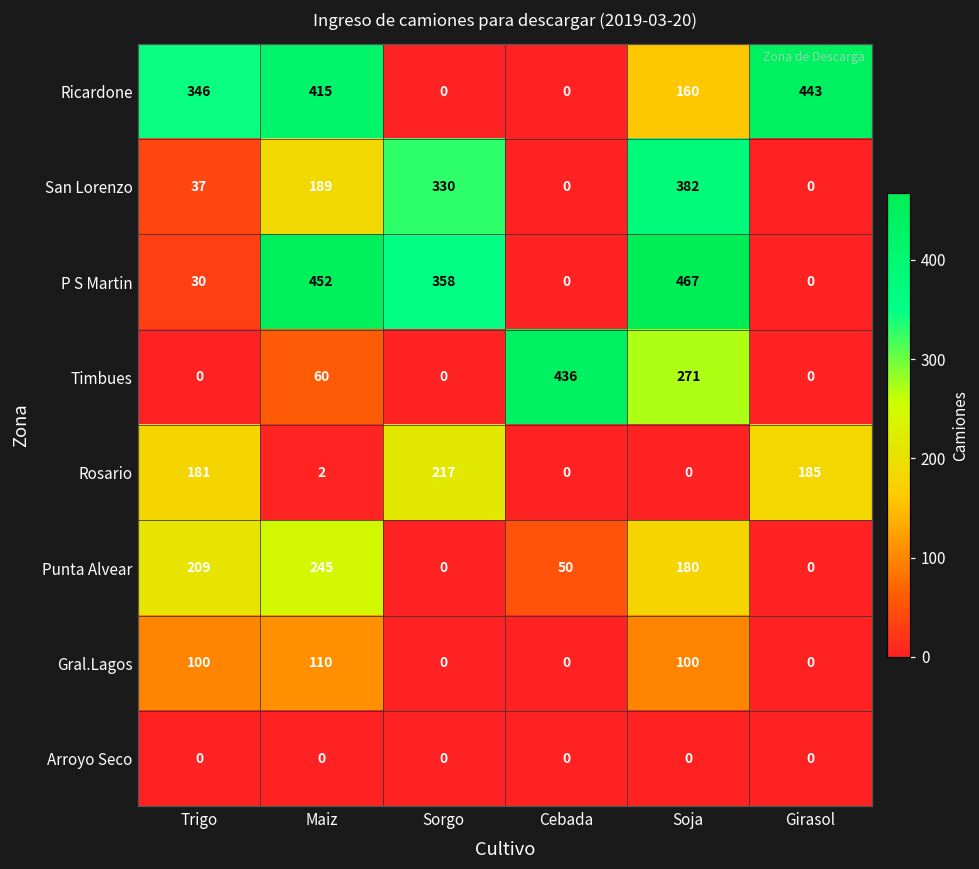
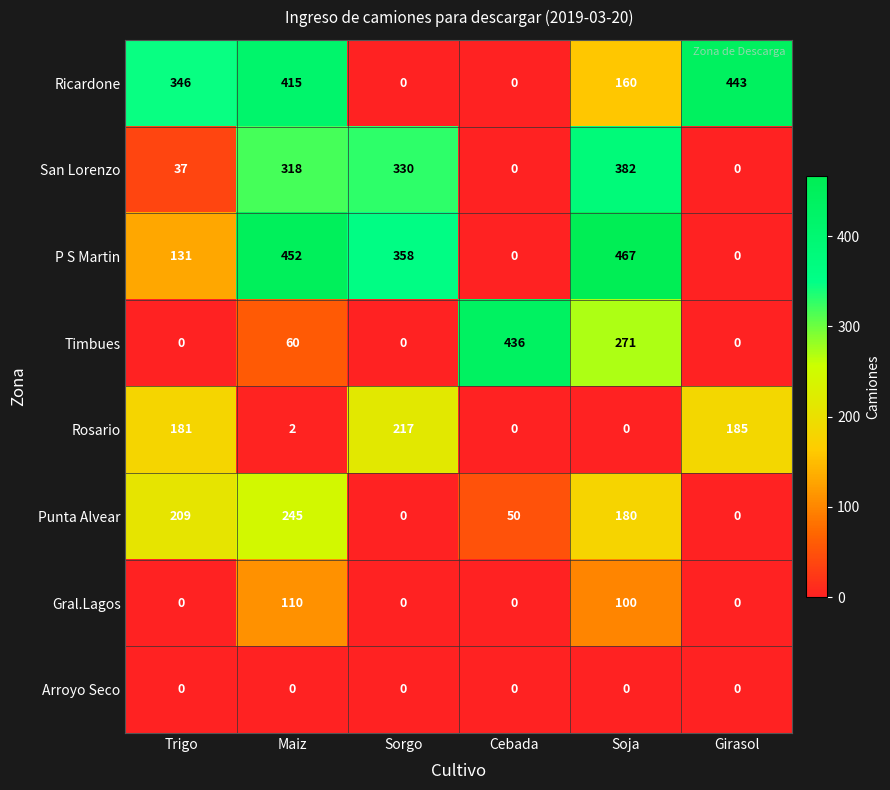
  {
    "Ricardone": {
      "Trigo": 346,
      "Maiz": 415,
      "Sorgo": 0,
      "Cebada": 0,
      "Soja": 160
    },
    "San Lorenzo": {
      "Trigo": 37,
-     "Maiz": 189,
+     "Maiz": 318,
      "Sorgo": 330,
      "Cebada": 0,
      "Soja": 382,
      "Girasol": 0
    },
    "P S Martin": {
-     "Trigo": 30,
+     "Trigo": 131,
      "Maiz": 452,
      "Sorgo": 358,
      "Cebada": 0,
      "Soja": 467,
      "Girasol": 0
    },
    "Timbues": {
      "Trigo": 0,
      "Maiz": 60,
      "Sorgo": 0,
      "Cebada": 436,
      "Soja": 271,
      "Girasol": 0
    },
    "Rosario": {
      "Trigo": 181,
      "Maiz": 2,
      "Sorgo": 217,
      "Cebada": 0,
      "Soja": 0,
      "Girasol": 185
    },
    "Punta Alvear": {
      "Trigo": 209,
      "Maiz": 245,
      "Sorgo": 0,
      "Cebada": 50,
      "Soja": 180,
      "Girasol": 0
    },
    "Gral.Lagos": {
-     "Trigo": 100,
+     "Trigo": 0,
      "Maiz": 110,
      "Sorgo": 0,
      "Cebada": 0,
      "Soja": 100,
      "Girasol": 0
    },
    "Arroyo Seco": {
      "Trigo": 0,
      "Maiz": 0,
      "Sorgo": 0,
      "Cebada": 0,
      "Soja": 0,
      "Girasol": 0
    }
  }
